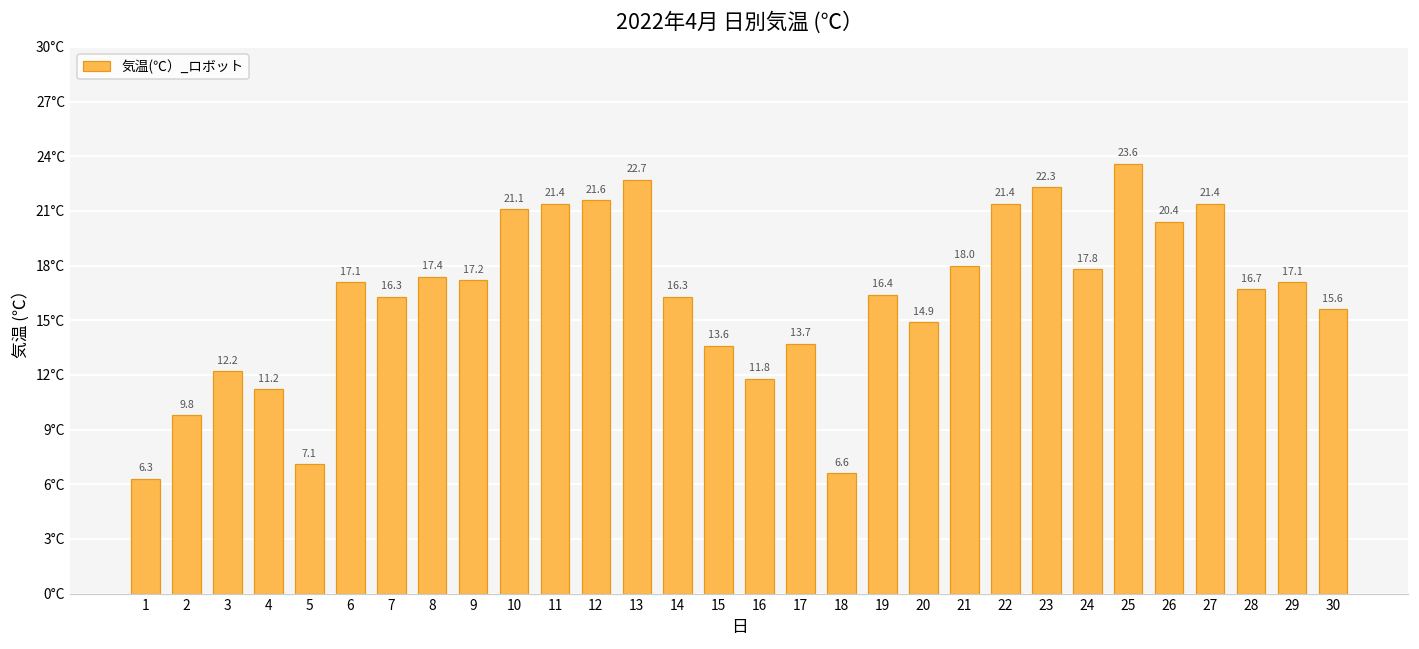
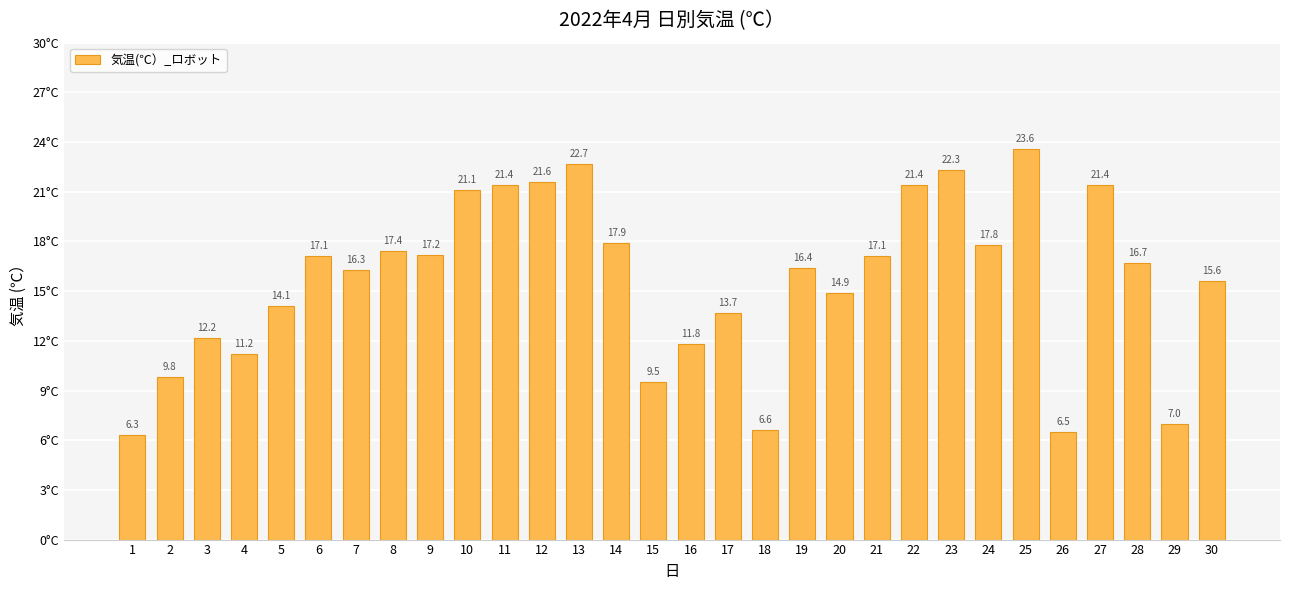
  {
    "1": 6.3,
    "2": 9.8,
    "3": 12.2,
    "4": 11.2,
-   "5": 7.1,
+   "5": 14.1,
    "6": 17.1,
    "7": 16.3,
    "8": 17.4,
    "9": 17.2,
    "10": 21.1,
    "11": 21.4,
    "12": 21.6,
    "13": 22.7,
-   "14": 16.3,
-   "15": 13.6,
+   "14": 17.9,
+   "15": 9.5,
    "16": 11.8,
    "17": 13.7,
    "18": 6.6,
    "19": 16.4,
    "20": 14.9,
-   "21": 18.0,
+   "21": 17.1,
    "22": 21.4,
    "23": 22.3,
    "24": 17.8,
    "25": 23.6,
-   "26": 20.4,
+   "26": 6.5,
    "27": 21.4,
    "28": 16.7,
-   "29": 17.1,
+   "29": 7.0,
    "30": 15.6
  }
